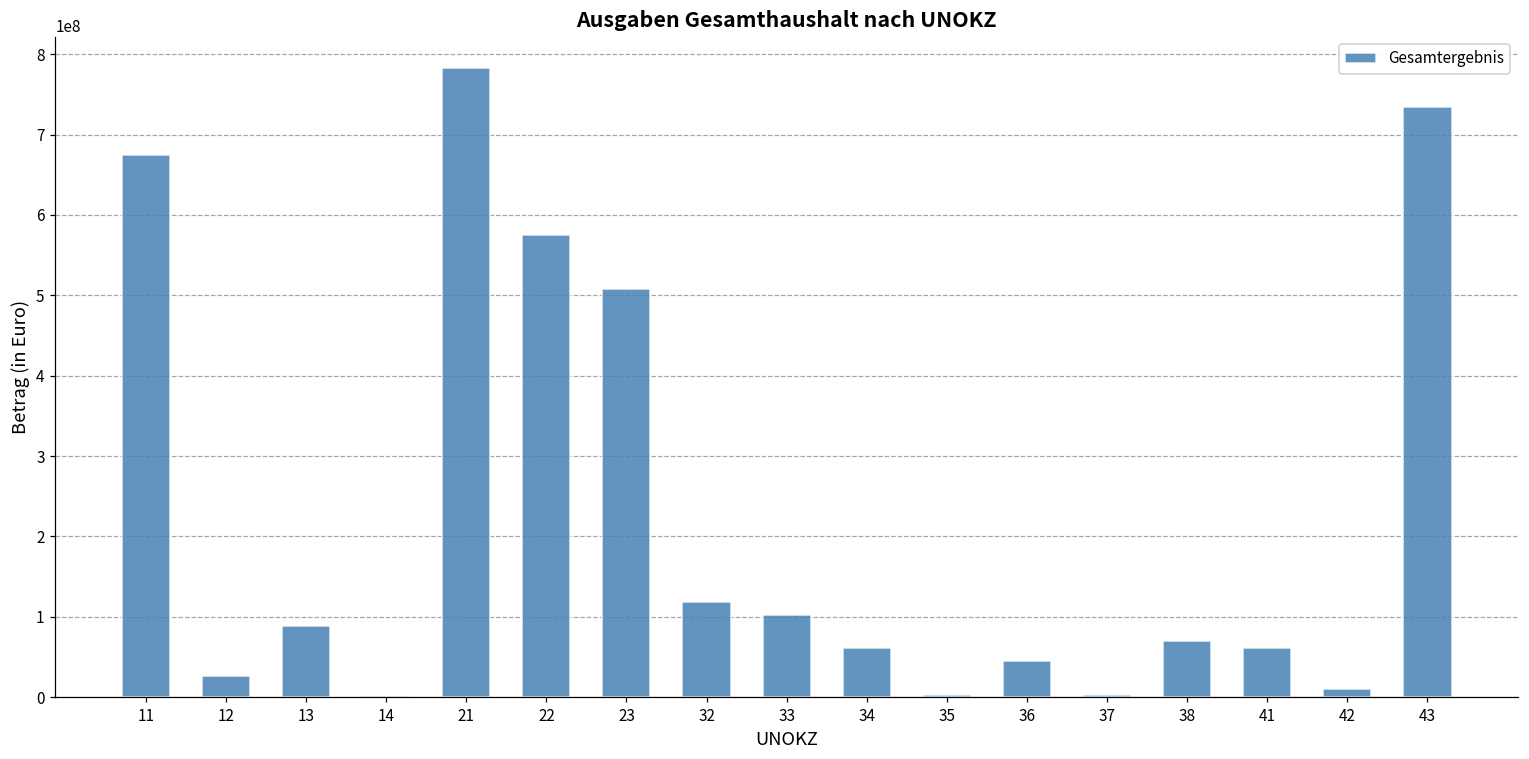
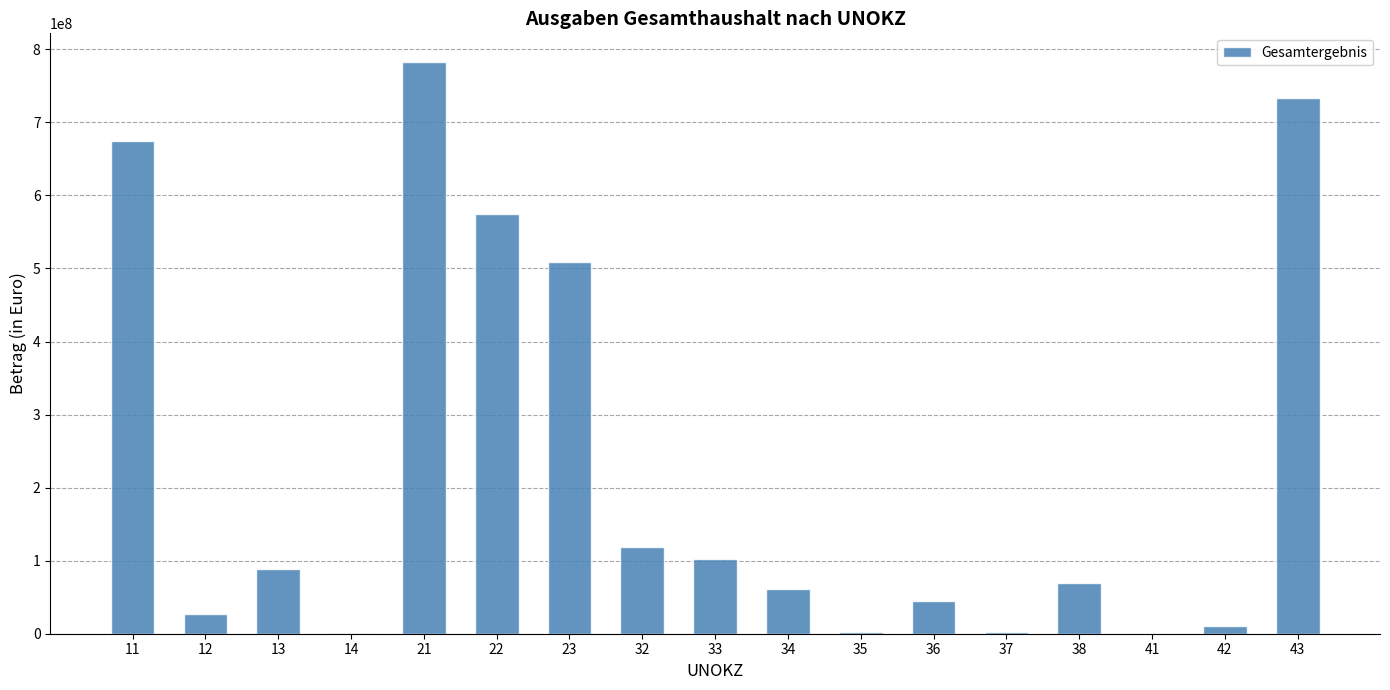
  {
    "11": 670000000,
    "12": 30000000,
    "13": 90000000,
    "21": 780000000,
    "22": 570000000,
    "23": 510000000,
    "32": 120000000,
    "33": 100000000,
    "34": 60000000,
    "36": 50000000,
    "38": 70000000,
-   "41": 60000000,
+   "41": 0,
    "42": 10000000,
    "43": 730000000
  }
